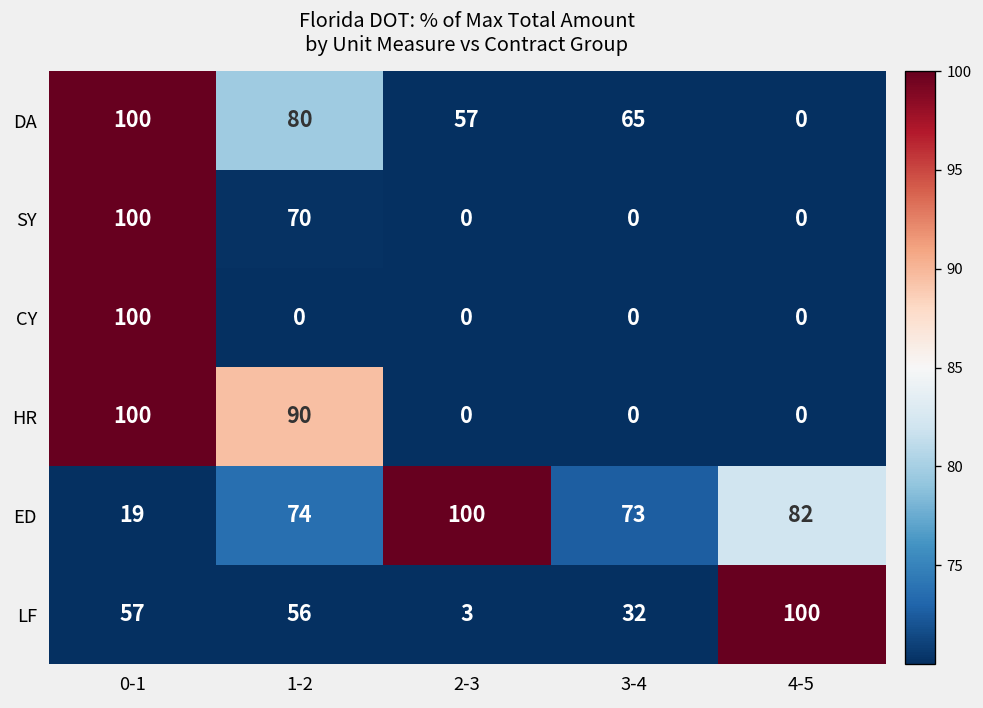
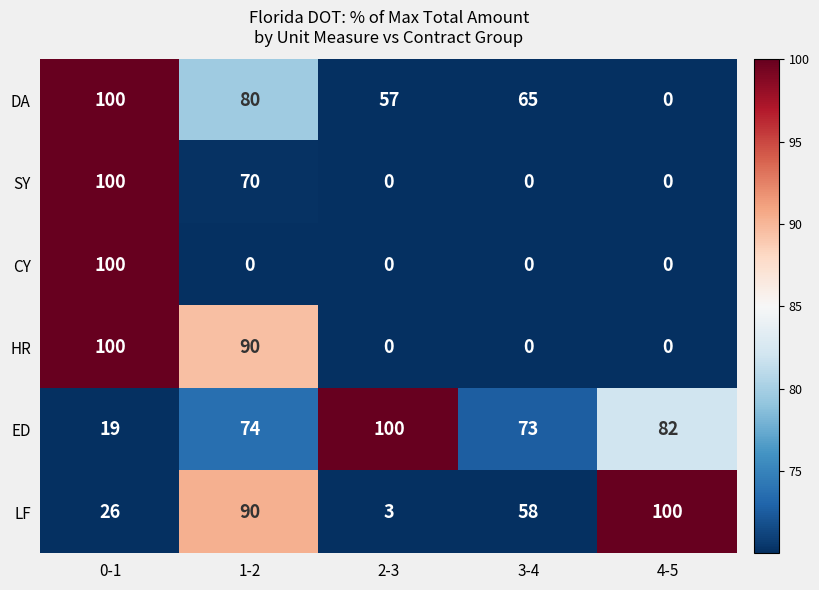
  {
    "DA": {
      "0-1": 100,
      "1-2": 80,
      "2-3": 57,
      "3-4": 65,
      "4-5": 0
    },
    "SY": {
      "0-1": 100,
      "1-2": 70,
      "2-3": 0,
      "3-4": 0,
      "4-5": 0
    },
    "CY": {
      "0-1": 100,
      "1-2": 0,
      "2-3": 0,
      "3-4": 0,
      "4-5": 0
    },
    "HR": {
      "0-1": 100,
      "1-2": 90,
      "2-3": 0,
      "3-4": 0,
      "4-5": 0
    },
    "ED": {
      "0-1": 19,
      "1-2": 74,
      "2-3": 100,
      "3-4": 73,
      "4-5": 82
    },
    "LF": {
-     "0-1": 57,
-     "1-2": 56,
+     "0-1": 26,
+     "1-2": 90,
      "2-3": 3,
-     "3-4": 32,
+     "3-4": 58,
      "4-5": 100
    }
  }
